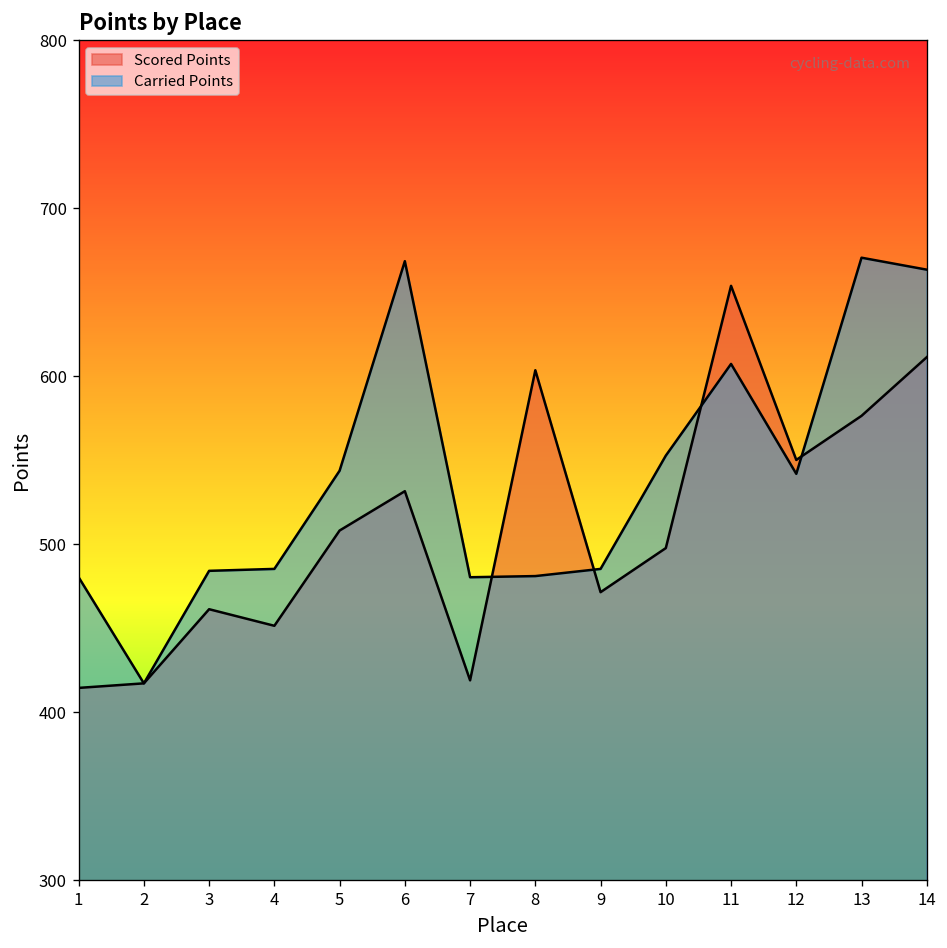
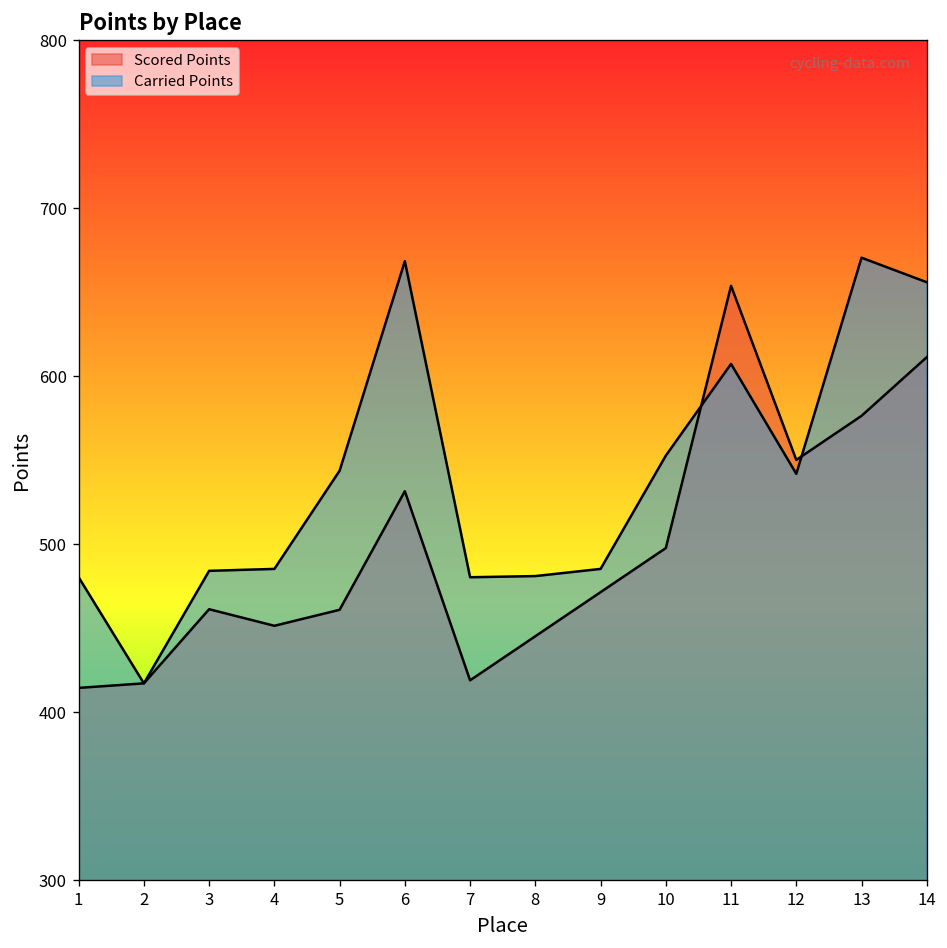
  {
    "Scored Points": {
      "1": 415,
      "3": 461,
      "4": 452,
-     "5": 508,
+     "5": 461,
      "6": 532,
      "7": 419,
-     "8": 604,
+     "8": 445,
      "9": 472,
      "10": 498,
      "11": 654,
      "12": 550,
      "13": 576,
      "14": 611
    },
    "Carried Points": {
      "1": 480,
      "3": 484,
      "4": 485,
      "5": 544,
      "6": 668,
      "7": 480,
      "8": 481,
      "9": 485,
      "10": 553,
      "11": 607,
      "12": 542,
      "13": 670,
-     "14": 663
+     "14": 656
    }
  }
